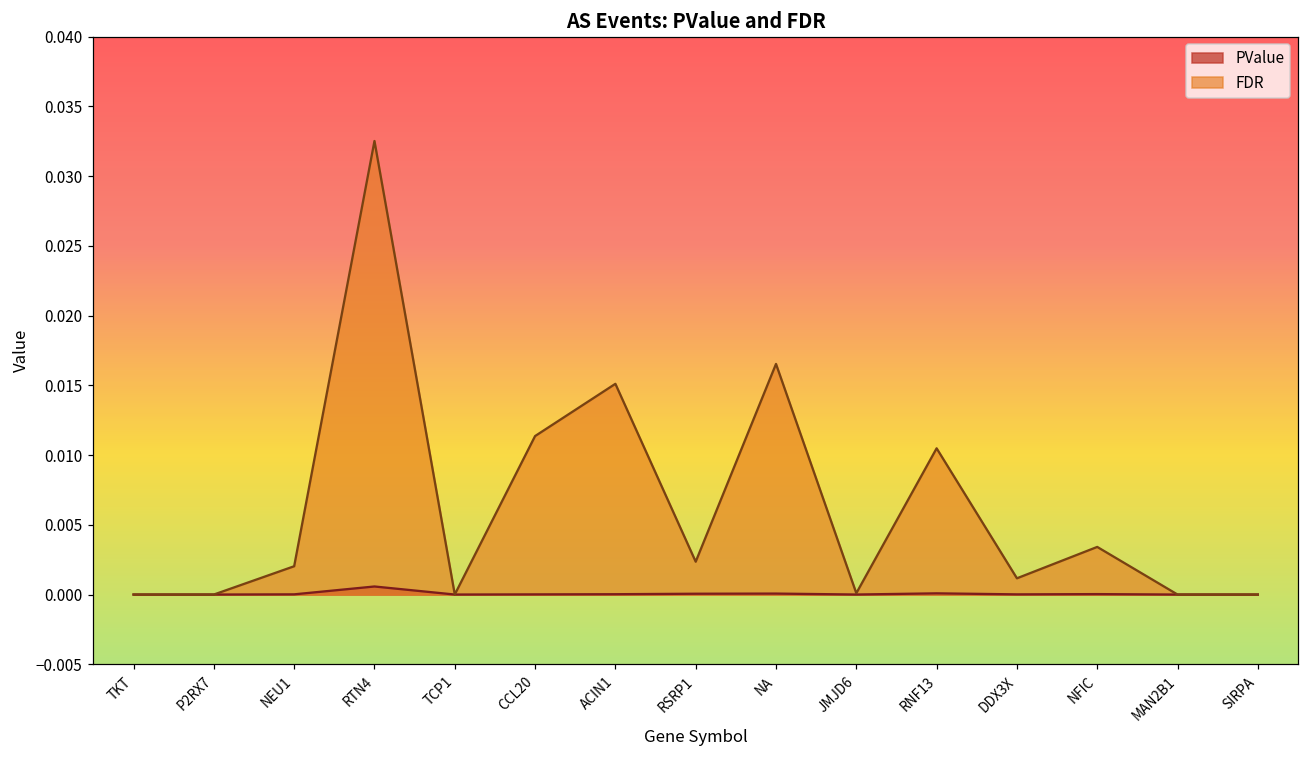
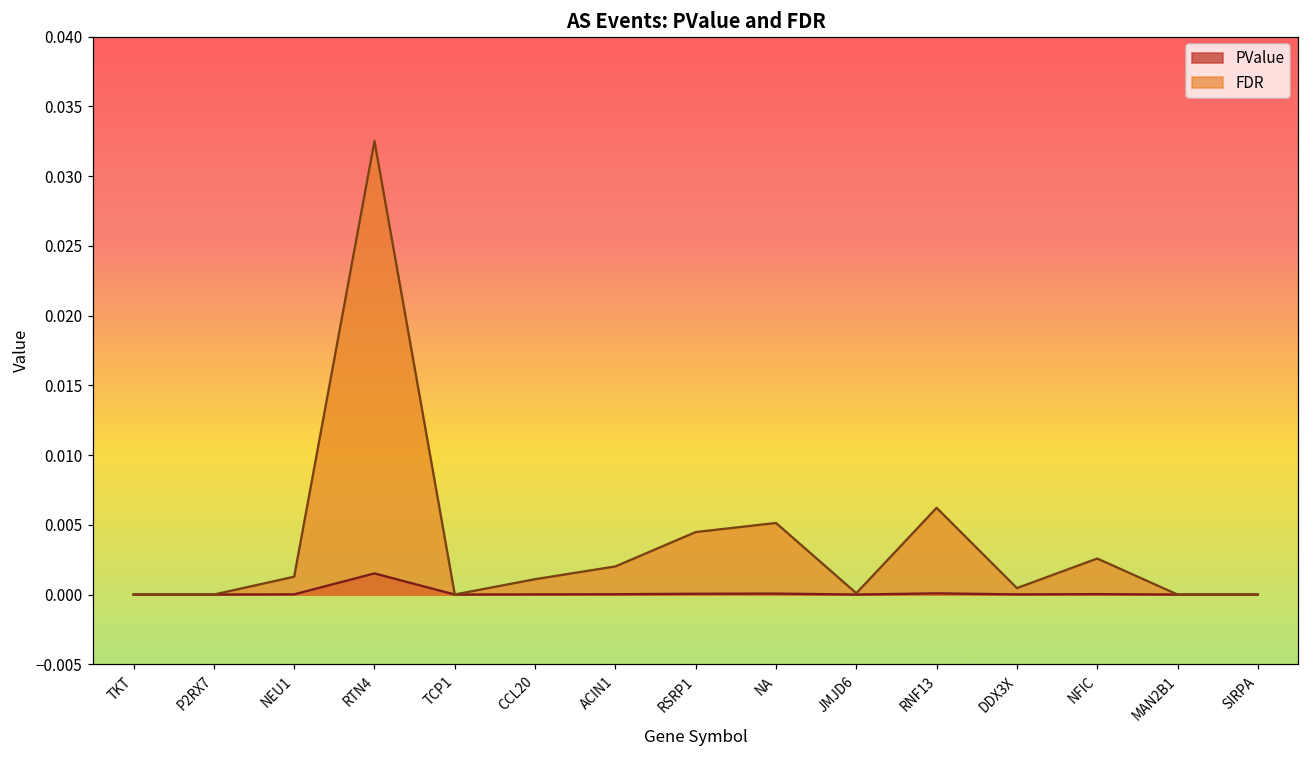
  {
    "PValue": {
      "NEU1": 0.0000,
-     "RTN4": 0.0006,
+     "RTN4": 0.0015,
      "CCL20": 0.0000,
      "ACIN1": 0.0000,
      "RSRP1": 0.0001,
      "NA": 0.0001,
      "RNF13": 0.0001,
      "DDX3X": 0.0000,
      "NFIC": 0.0000
    },
    "FDR": {
-     "NEU1": 0.0020,
+     "NEU1": 0.0013,
      "RTN4": 0.0325,
-     "CCL20": 0.0114,
-     "ACIN1": 0.0151,
-     "RSRP1": 0.0024,
-     "NA": 0.0165,
-     "RNF13": 0.0105,
-     "DDX3X": 0.0012,
-     "NFIC": 0.0034
+     "CCL20": 0.0011,
+     "ACIN1": 0.0020,
+     "RSRP1": 0.0045,
+     "NA": 0.0051,
+     "RNF13": 0.0062,
+     "DDX3X": 0.0005,
+     "NFIC": 0.0026
    }
  }
